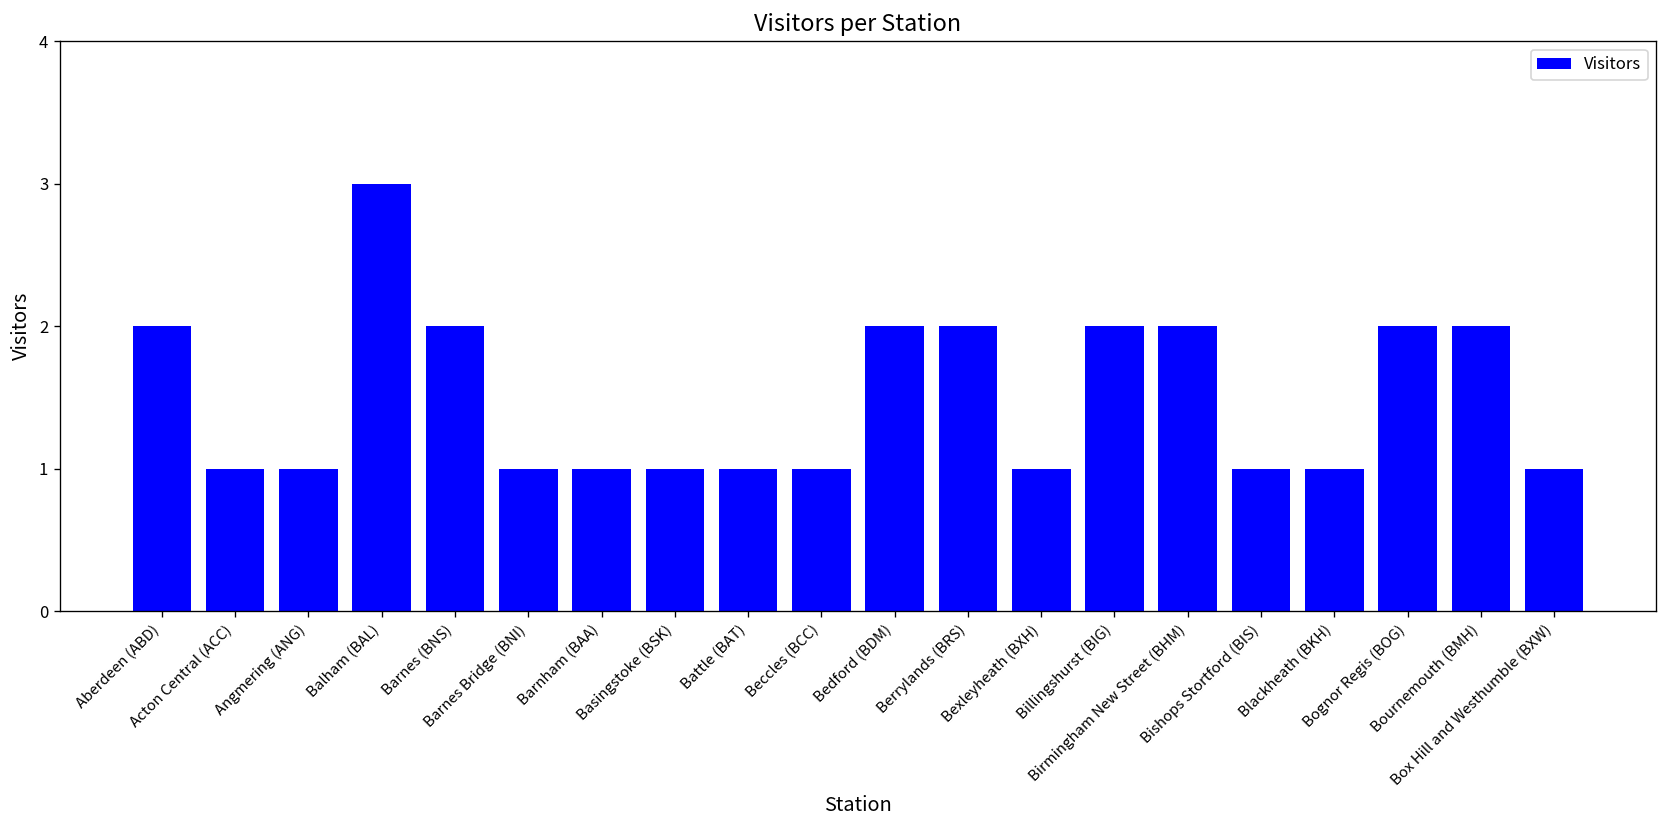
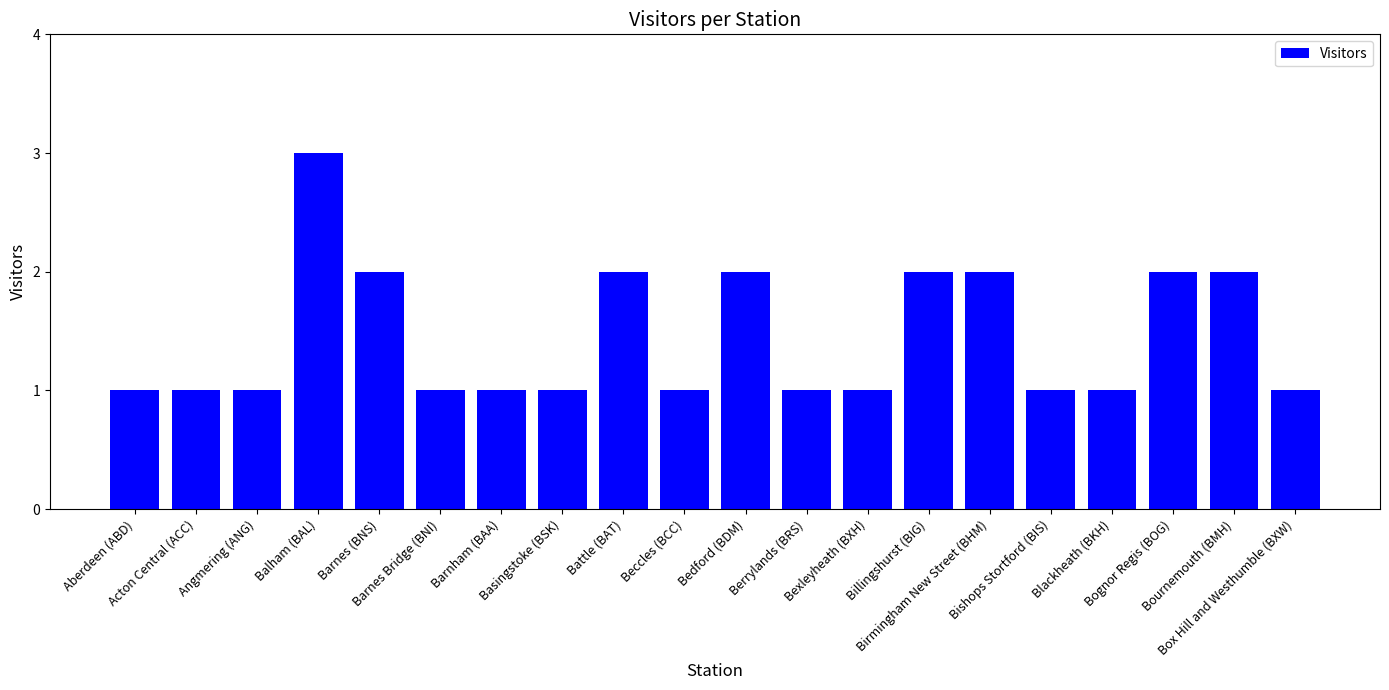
  {
-   "Aberdeen (ABD)": 2,
+   "Aberdeen (ABD)": 1,
    "Acton Central (ACC)": 1,
    "Angmering (ANG)": 1,
    "Balham (BAL)": 3,
    "Barnes (BNS)": 2,
    "Barnes Bridge (BNI)": 1,
    "Barnham (BAA)": 1,
    "Basingstoke (BSK)": 1,
-   "Battle (BAT)": 1,
+   "Battle (BAT)": 2,
    "Beccles (BCC)": 1,
    "Bedford (BDM)": 2,
-   "Berrylands (BRS)": 2,
+   "Berrylands (BRS)": 1,
    "Bexleyheath (BXH)": 1,
    "Billingshurst (BIG)": 2,
    "Birmingham New Street (BHM)": 2,
    "Bishops Stortford (BIS)": 1,
    "Blackheath (BKH)": 1,
    "Bognor Regis (BOG)": 2,
    "Bournemouth (BMH)": 2,
    "Box Hill and Westhumble (BXW)": 1
  }
